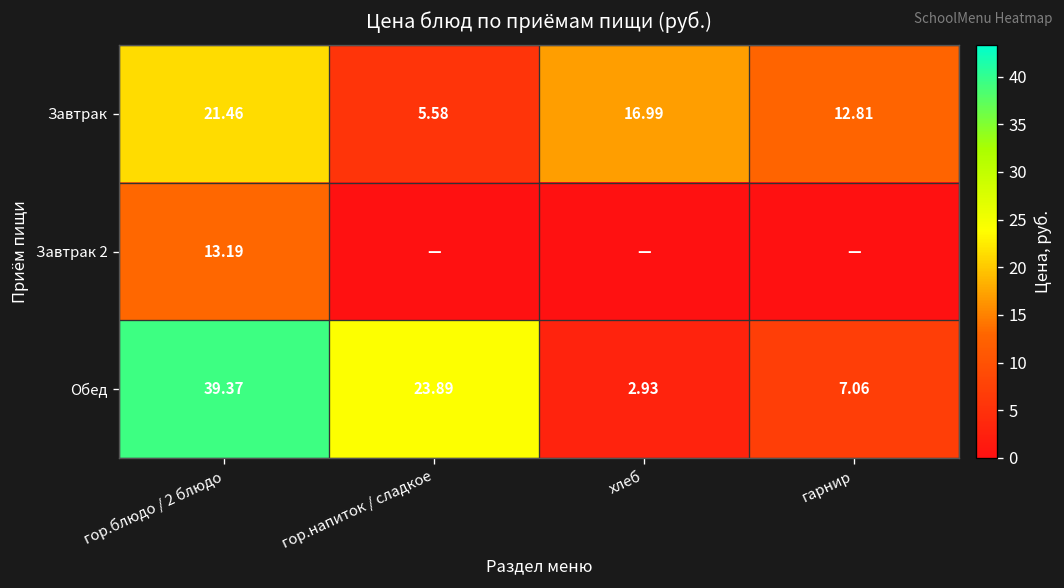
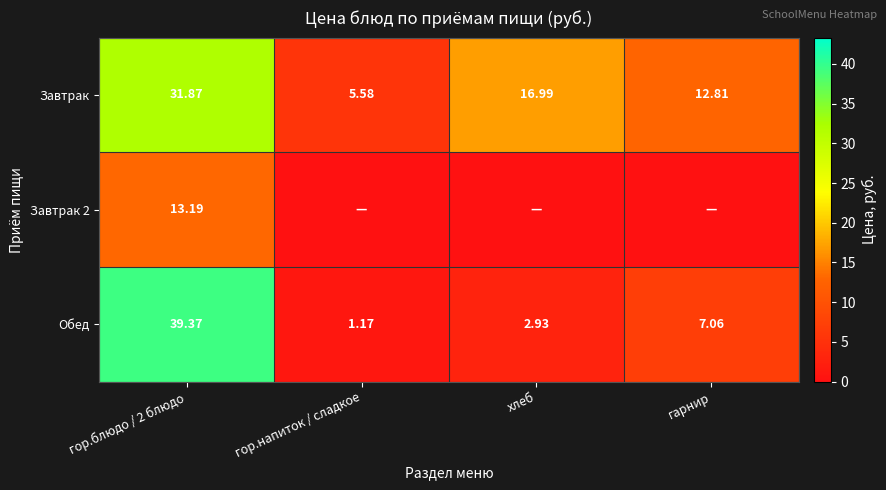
  {
    "Завтрак": {
-     "гор.блюдо / 2 блюдо": 21.46,
+     "гор.блюдо / 2 блюдо": 31.87,
      "гор.напиток / сладкое": 5.58,
      "хлеб": 16.99,
      "гарнир": 12.81
    },
    "Завтрак 2": {
      "гор.блюдо / 2 блюдо": 13.19
    },
    "Обед": {
      "гор.блюдо / 2 блюдо": 39.37,
-     "гор.напиток / сладкое": 23.89,
+     "гор.напиток / сладкое": 1.17,
      "хлеб": 2.93,
      "гарнир": 7.06
    }
  }
